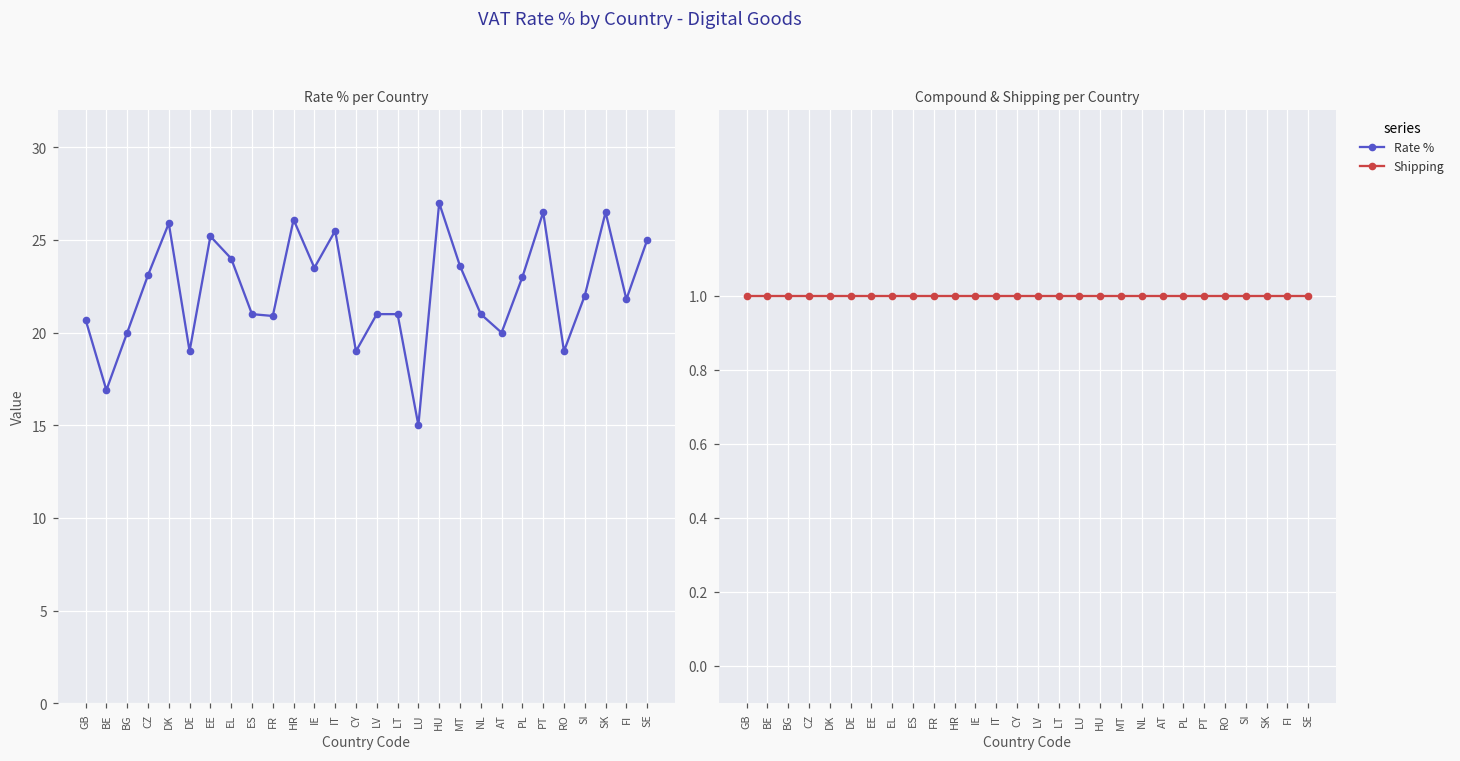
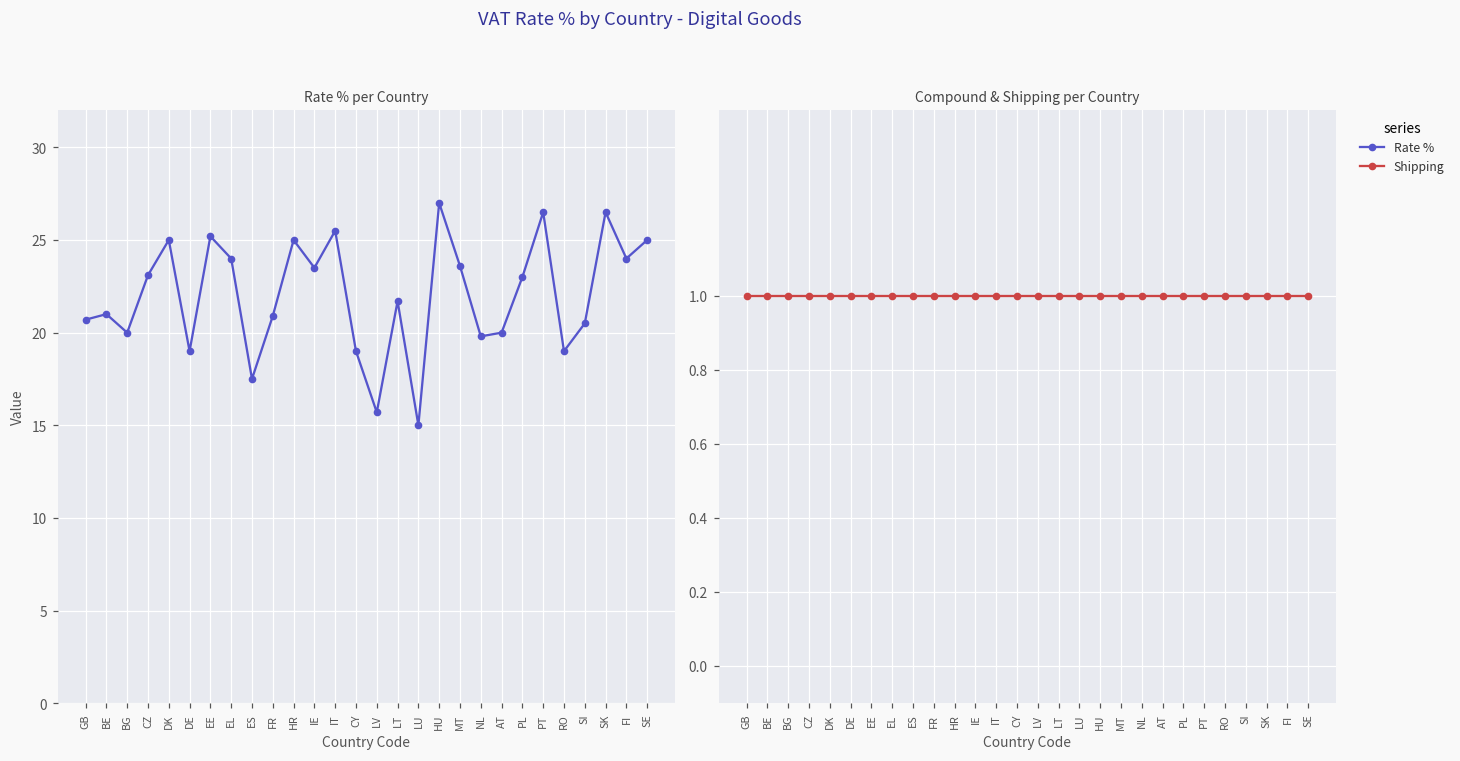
  {
    "Rate % per Country": {
      "GB": 20.7,
-     "BE": 16.9,
+     "BE": 21.0,
      "BG": 20.0,
      "CZ": 23.1,
-     "DK": 25.9,
+     "DK": 25.0,
      "DE": 19.0,
      "EE": 25.2,
      "EL": 24.0,
-     "ES": 21.0,
+     "ES": 17.5,
      "FR": 20.9,
-     "HR": 26.1,
+     "HR": 25.0,
      "IE": 23.5,
      "IT": 25.5,
      "CY": 19.0,
-     "LV": 21.0,
-     "LT": 21.0,
+     "LV": 15.7,
+     "LT": 21.7,
      "LU": 15.0,
      "HU": 27.0,
      "MT": 23.6,
-     "NL": 21.0,
+     "NL": 19.8,
      "AT": 20.0,
      "PL": 23.0,
      "PT": 26.5,
      "RO": 19.0,
-     "SI": 22.0,
+     "SI": 20.5,
      "SK": 26.5,
-     "FI": 21.8,
+     "FI": 24.0,
      "SE": 25.0
    },
    "Compound & Shipping per Country": {
      "GB": 1.00,
      "BE": 1.00,
      "BG": 1.00,
      "CZ": 1.00,
      "DK": 1.00,
      "DE": 1.00,
      "EE": 1.00,
      "EL": 1.00,
      "ES": 1.00,
      "FR": 1.00,
      "HR": 1.00,
      "IE": 1.00,
      "IT": 1.00,
      "CY": 1.00,
      "LV": 1.00,
      "LT": 1.00,
      "LU": 1.00,
      "HU": 1.00,
      "MT": 1.00,
      "NL": 1.00,
      "AT": 1.00,
      "PL": 1.00,
      "PT": 1.00,
      "RO": 1.00,
      "SI": 1.00,
      "SK": 1.00,
      "FI": 1.00,
      "SE": 1.00
    }
  }
